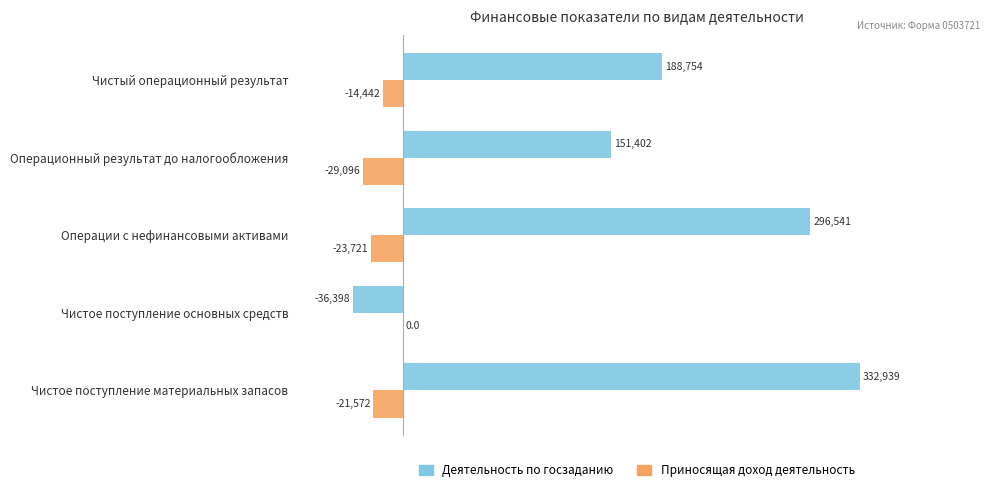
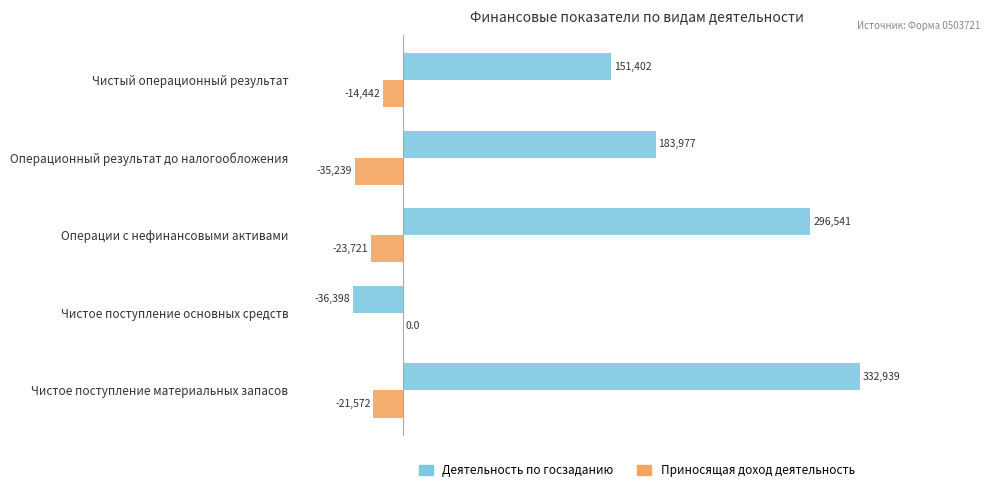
  {
    "Деятельность по госзаданию": {
-     "Чистый операционный результат": "188,754",
-     "Операционный результат до налогообложения": "151,402",
+     "Чистый операционный результат": "151,402",
+     "Операционный результат до налогообложения": "183,977",
      "Операции с нефинансовыми активами": "296,541",
      "Чистое поступление основных средств": "-36,398",
      "Чистое поступление материальных запасов": "332,939"
    },
    "Приносящая доход деятельность": {
      "Чистый операционный результат": "-14,442",
-     "Операционный результат до налогообложения": "-29,096",
+     "Операционный результат до налогообложения": "-35,239",
      "Операции с нефинансовыми активами": "-23,721",
      "Чистое поступление основных средств": "0.0",
      "Чистое поступление материальных запасов": "-21,572"
    }
  }
